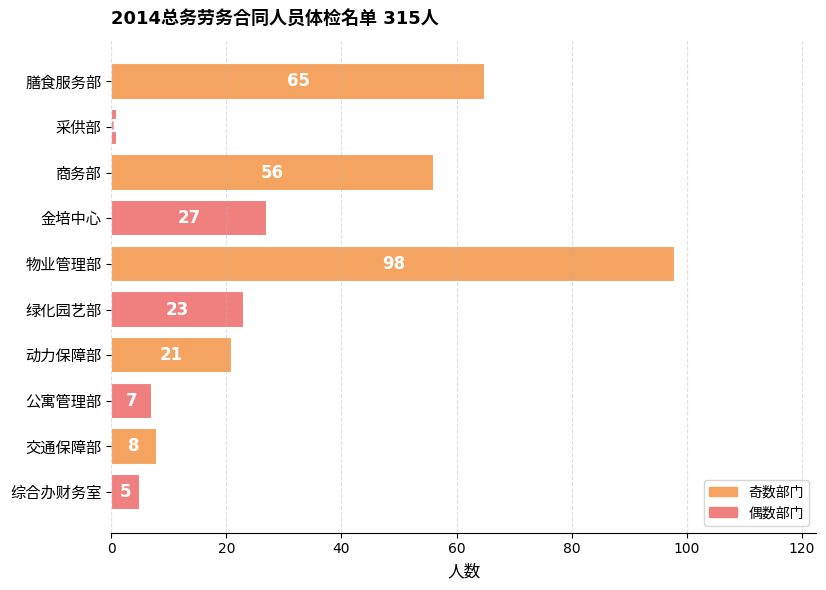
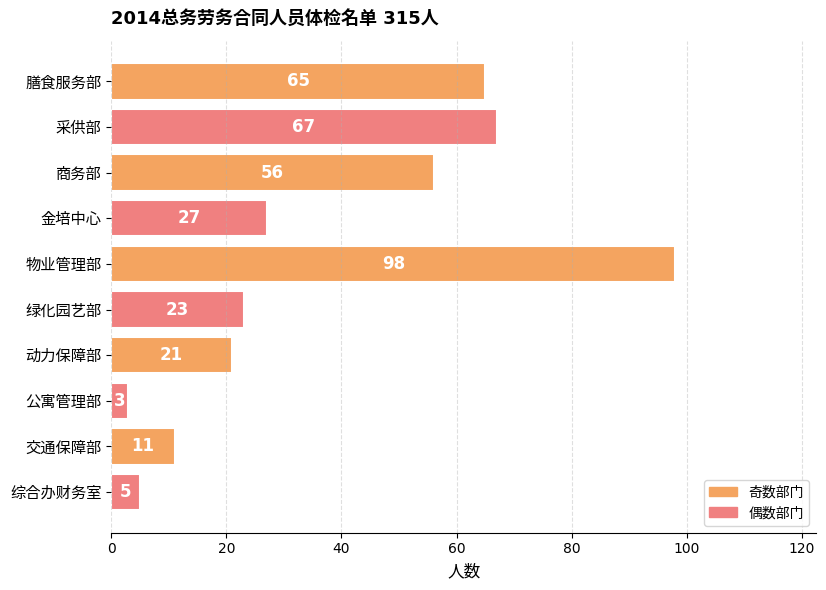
  {
    "膳食服务部": 65,
-   "采供部": 1,
+   "采供部": 67,
    "商务部": 56,
    "金培中心": 27,
    "物业管理部": 98,
    "绿化园艺部": 23,
    "动力保障部": 21,
-   "公寓管理部": 7,
-   "交通保障部": 8,
+   "公寓管理部": 3,
+   "交通保障部": 11,
    "综合办财务室": 5
  }
